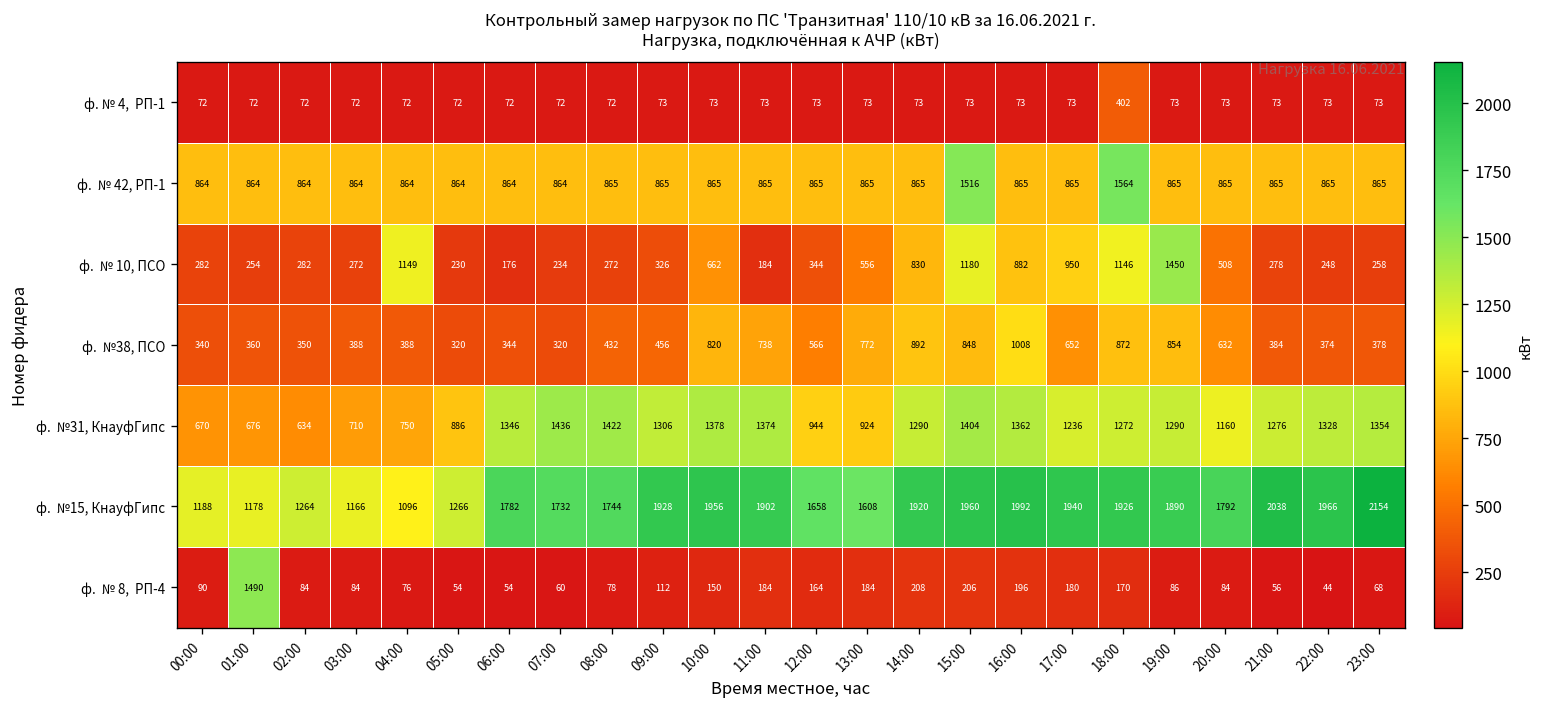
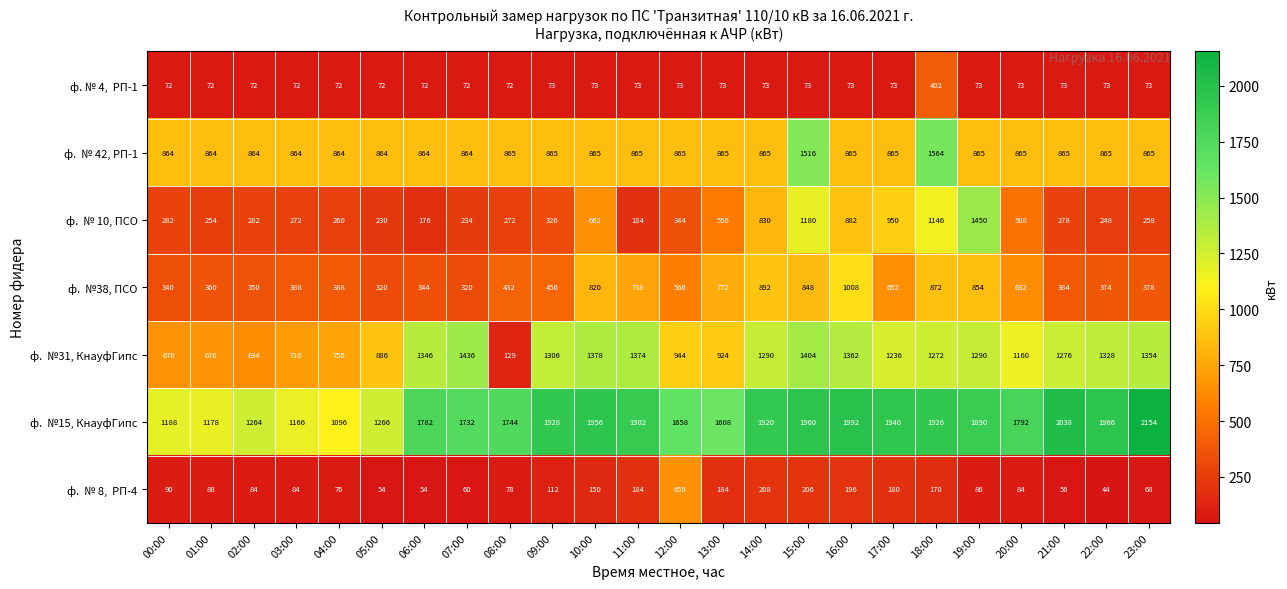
  {
    "ф. № 4, РП-1": {
      "00:00": 72,
      "01:00": 72,
      "02:00": 72,
      "03:00": 72,
      "04:00": 72,
      "05:00": 72,
      "06:00": 72,
      "07:00": 72,
      "08:00": 72,
      "09:00": 73,
      "10:00": 73,
      "11:00": 73,
      "12:00": 73,
      "13:00": 73,
      "14:00": 73,
      "15:00": 73,
      "16:00": 73,
      "17:00": 73,
      "18:00": 402,
      "19:00": 73,
      "20:00": 73,
      "21:00": 73,
      "23:00": 73
    },
    "ф. № 42, РП-1": {
      "00:00": 864,
      "01:00": 864,
      "02:00": 864,
      "03:00": 864,
      "04:00": 864,
      "05:00": 864,
      "06:00": 864,
      "07:00": 864,
      "08:00": 865,
      "09:00": 865,
      "10:00": 865,
      "11:00": 865,
      "12:00": 865,
      "13:00": 865,
      "14:00": 865,
      "15:00": 1516,
      "16:00": 865,
      "17:00": 865,
      "18:00": 1564,
      "19:00": 865,
      "20:00": 865,
      "21:00": 865,
      "22:00": 865,
      "23:00": 865
    },
    "ф. № 10, ПСО": {
      "00:00": 282,
      "01:00": 254,
      "02:00": 282,
      "03:00": 272,
-     "04:00": 1149,
+     "04:00": 260,
      "05:00": 230,
      "06:00": 176,
      "07:00": 234,
      "08:00": 272,
      "09:00": 326,
      "10:00": 662,
      "11:00": 184,
      "12:00": 344,
      "13:00": 556,
      "14:00": 830,
      "15:00": 1180,
      "16:00": 882,
      "17:00": 950,
      "18:00": 1146,
      "19:00": 1450,
      "20:00": 508,
      "21:00": 278,
      "22:00": 248,
      "23:00": 258
    },
    "ф. №38, ПСО": {
      "00:00": 340,
      "01:00": 360,
      "02:00": 350,
      "03:00": 388,
      "04:00": 388,
      "05:00": 320,
      "06:00": 344,
      "07:00": 320,
      "08:00": 432,
      "09:00": 456,
      "10:00": 820,
      "11:00": 738,
      "12:00": 566,
      "13:00": 772,
      "14:00": 892,
      "15:00": 848,
      "16:00": 1008,
      "17:00": 652,
      "18:00": 872,
      "19:00": 854,
      "20:00": 632,
      "21:00": 384,
      "22:00": 374,
      "23:00": 378
    },
    "ф. №31, КнауфГипс": {
      "00:00": 670,
      "01:00": 676,
      "02:00": 634,
      "03:00": 710,
      "04:00": 750,
      "05:00": 886,
      "06:00": 1346,
      "07:00": 1436,
-     "08:00": 1422,
+     "08:00": 129,
      "09:00": 1306,
      "10:00": 1378,
      "11:00": 1374,
      "12:00": 944,
      "13:00": 924,
      "14:00": 1290,
      "15:00": 1404,
      "16:00": 1362,
      "17:00": 1236,
      "18:00": 1272,
      "19:00": 1290,
      "20:00": 1160,
      "21:00": 1276,
      "22:00": 1328,
      "23:00": 1354
    },
    "ф. №15, КнауфГипс": {
      "00:00": 1188,
      "01:00": 1178,
      "02:00": 1264,
      "03:00": 1166,
      "04:00": 1096,
      "05:00": 1266,
      "06:00": 1782,
      "07:00": 1732,
      "08:00": 1744,
      "09:00": 1928,
      "10:00": 1956,
      "11:00": 1902,
      "12:00": 1658,
      "13:00": 1608,
      "14:00": 1920,
      "15:00": 1960,
      "16:00": 1992,
      "17:00": 1940,
      "18:00": 1926,
      "19:00": 1890,
      "20:00": 1792,
      "21:00": 2038,
      "22:00": 1966,
      "23:00": 2154
    },
    "ф. № 8, РП-4": {
      "00:00": 90,
-     "01:00": 1490,
+     "01:00": 88,
      "02:00": 84,
      "03:00": 84,
      "04:00": 76,
      "05:00": 54,
      "06:00": 54,
      "07:00": 60,
      "08:00": 78,
      "09:00": 112,
      "10:00": 150,
      "11:00": 184,
-     "12:00": 164,
+     "12:00": 659,
      "13:00": 184,
      "14:00": 208,
      "15:00": 206,
      "16:00": 196,
      "17:00": 180,
      "18:00": 170,
      "19:00": 86,
      "20:00": 84,
      "21:00": 56,
      "22:00": 44,
      "23:00": 68
    }
  }
